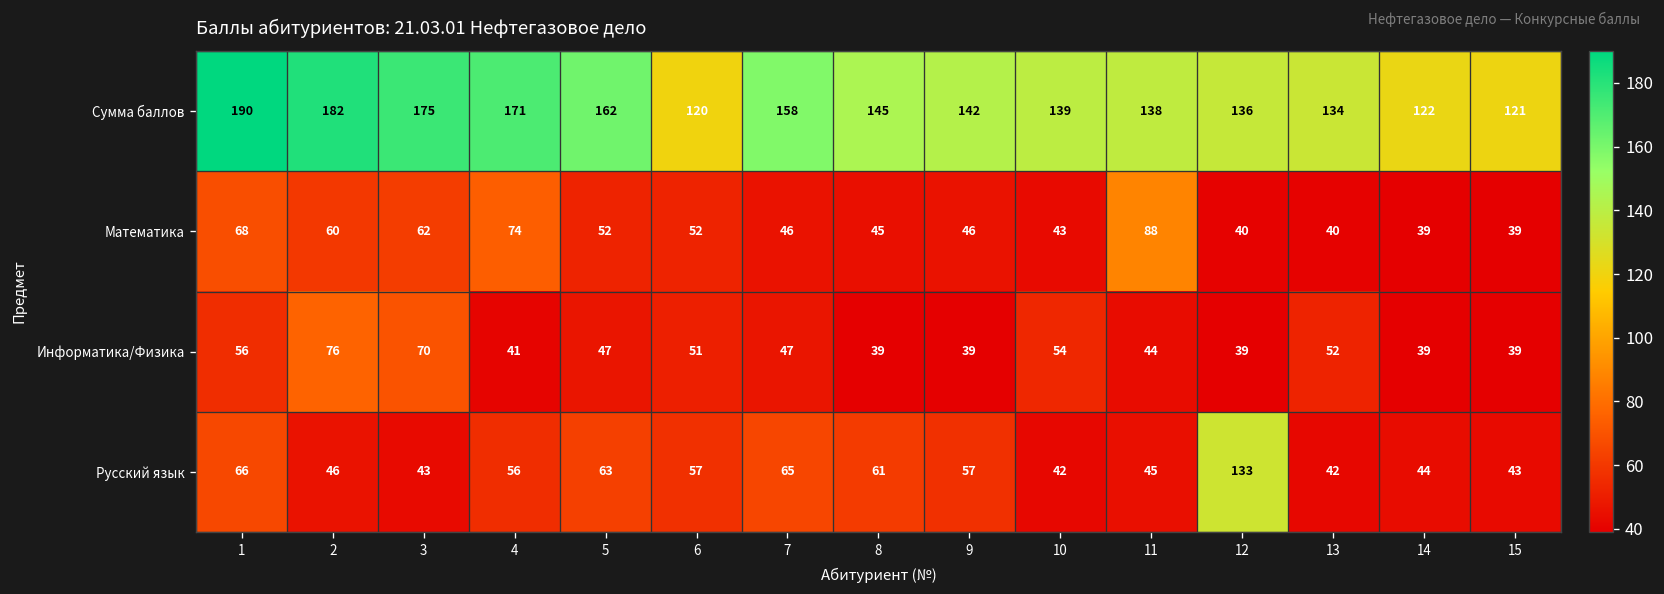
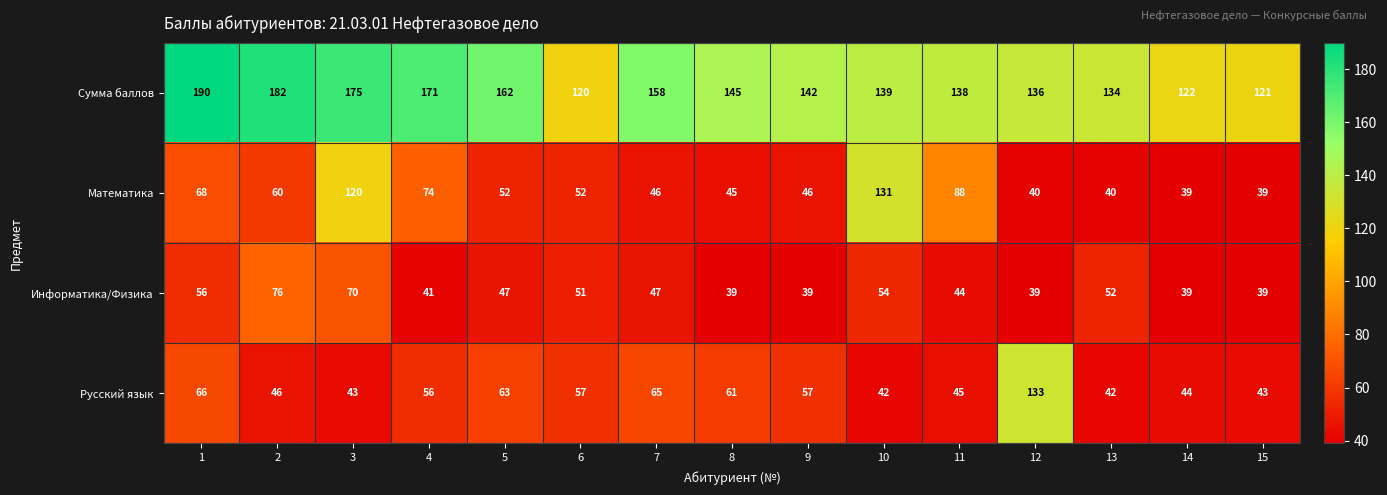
  {
    "Сумма баллов": {
      "1": 190,
      "2": 182,
      "3": 175,
      "4": 171,
      "5": 162,
      "6": 120,
      "7": 158,
      "8": 145,
      "9": 142,
      "10": 139,
      "11": 138,
      "12": 136,
      "13": 134,
      "14": 122,
      "15": 121
    },
    "Математика": {
      "1": 68,
      "2": 60,
-     "3": 62,
+     "3": 120,
      "4": 74,
      "5": 52,
      "6": 52,
      "7": 46,
      "8": 45,
      "9": 46,
-     "10": 43,
+     "10": 131,
      "11": 88,
      "12": 40,
      "13": 40,
      "14": 39,
      "15": 39
    },
    "Информатика/Физика": {
      "1": 56,
      "2": 76,
      "3": 70,
      "4": 41,
      "5": 47,
      "6": 51,
      "7": 47,
      "8": 39,
      "9": 39,
      "10": 54,
      "11": 44,
      "12": 39,
      "13": 52,
      "14": 39,
      "15": 39
    },
    "Русский язык": {
      "1": 66,
      "2": 46,
      "3": 43,
      "4": 56,
      "5": 63,
      "6": 57,
      "7": 65,
      "8": 61,
      "9": 57,
      "10": 42,
      "11": 45,
      "12": 133,
      "13": 42,
      "14": 44,
      "15": 43
    }
  }
